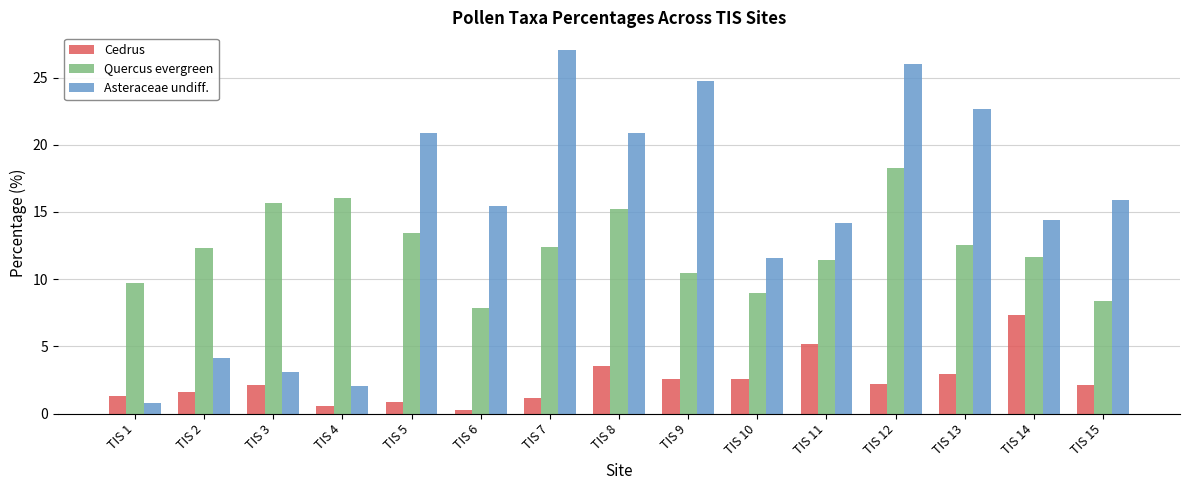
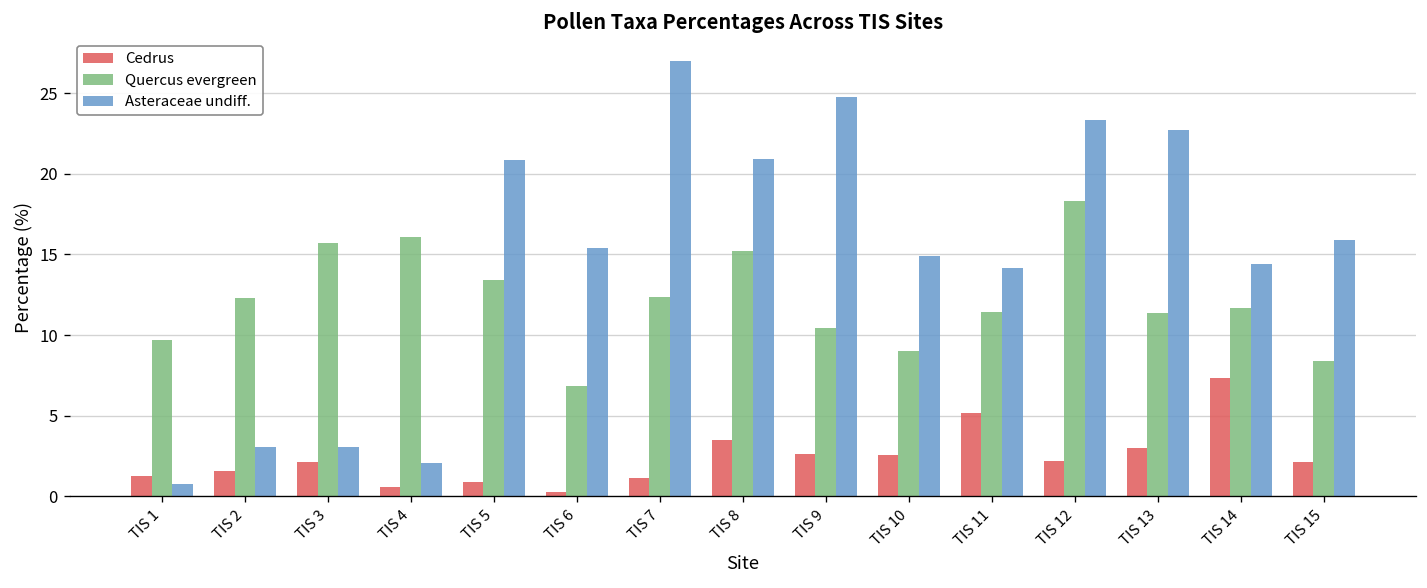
  {
    "Cedrus": {
      "TIS 1": 1.3,
      "TIS 2": 1.6,
      "TIS 3": 2.2,
      "TIS 4": 0.6,
      "TIS 5": 0.9,
      "TIS 6": 0.3,
      "TIS 7": 1.1,
      "TIS 8": 3.5,
      "TIS 9": 2.6,
      "TIS 10": 2.6,
      "TIS 11": 5.2,
      "TIS 12": 2.2,
      "TIS 13": 3.0,
      "TIS 14": 7.3,
      "TIS 15": 2.1
    },
    "Quercus evergreen": {
      "TIS 1": 9.7,
      "TIS 2": 12.3,
      "TIS 3": 15.7,
      "TIS 4": 16.1,
      "TIS 5": 13.4,
-     "TIS 6": 7.8,
+     "TIS 6": 6.8,
      "TIS 7": 12.4,
      "TIS 8": 15.2,
      "TIS 9": 10.4,
      "TIS 10": 9.0,
      "TIS 11": 11.4,
      "TIS 12": 18.3,
-     "TIS 13": 12.5,
+     "TIS 13": 11.3,
      "TIS 14": 11.7,
      "TIS 15": 8.4
    },
    "Asteraceae undiff.": {
      "TIS 1": 0.8,
-     "TIS 2": 4.1,
+     "TIS 2": 3.1,
      "TIS 3": 3.1,
      "TIS 4": 2.1,
      "TIS 5": 20.9,
      "TIS 6": 15.4,
      "TIS 7": 27.0,
      "TIS 8": 20.9,
      "TIS 9": 24.8,
-     "TIS 10": 11.6,
+     "TIS 10": 14.9,
      "TIS 11": 14.2,
-     "TIS 12": 26.0,
+     "TIS 12": 23.3,
      "TIS 13": 22.7,
      "TIS 14": 14.4,
      "TIS 15": 15.9
    }
  }
